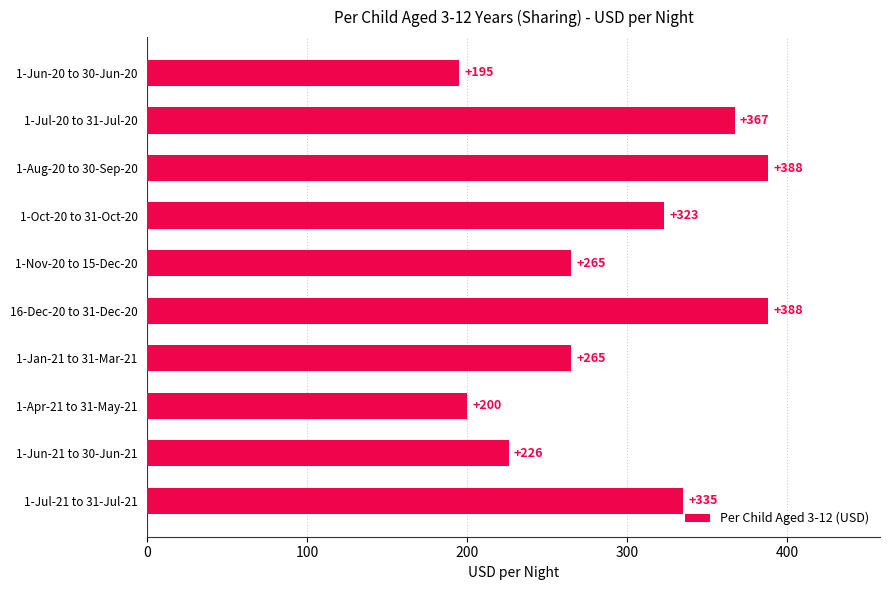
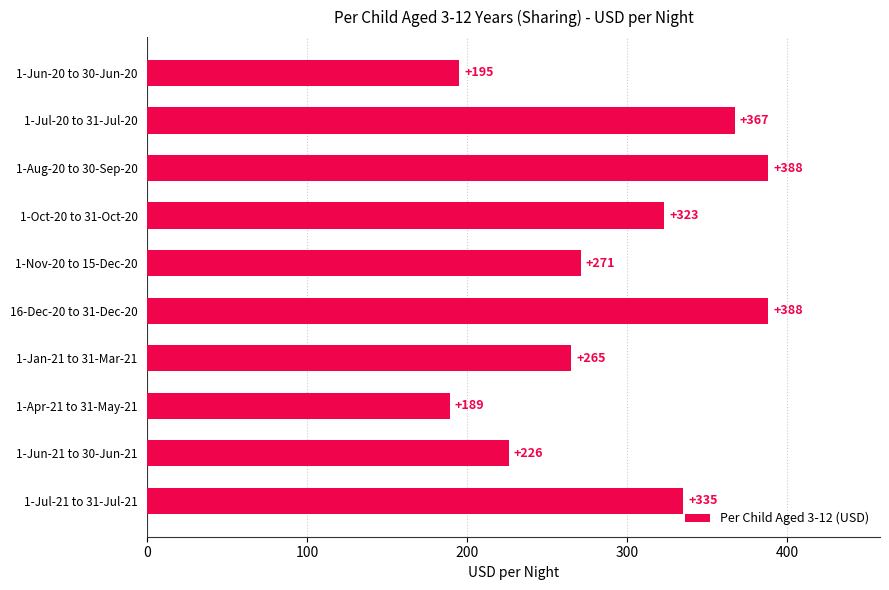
  {
    "1-Jun-20 to 30-Jun-20": "+195",
    "1-Jul-20 to 31-Jul-20": "+367",
    "1-Aug-20 to 30-Sep-20": "+388",
    "1-Oct-20 to 31-Oct-20": "+323",
-   "1-Nov-20 to 15-Dec-20": "+265",
+   "1-Nov-20 to 15-Dec-20": "+271",
    "16-Dec-20 to 31-Dec-20": "+388",
    "1-Jan-21 to 31-Mar-21": "+265",
-   "1-Apr-21 to 31-May-21": "+200",
+   "1-Apr-21 to 31-May-21": "+189",
    "1-Jun-21 to 30-Jun-21": "+226",
    "1-Jul-21 to 31-Jul-21": "+335"
  }
